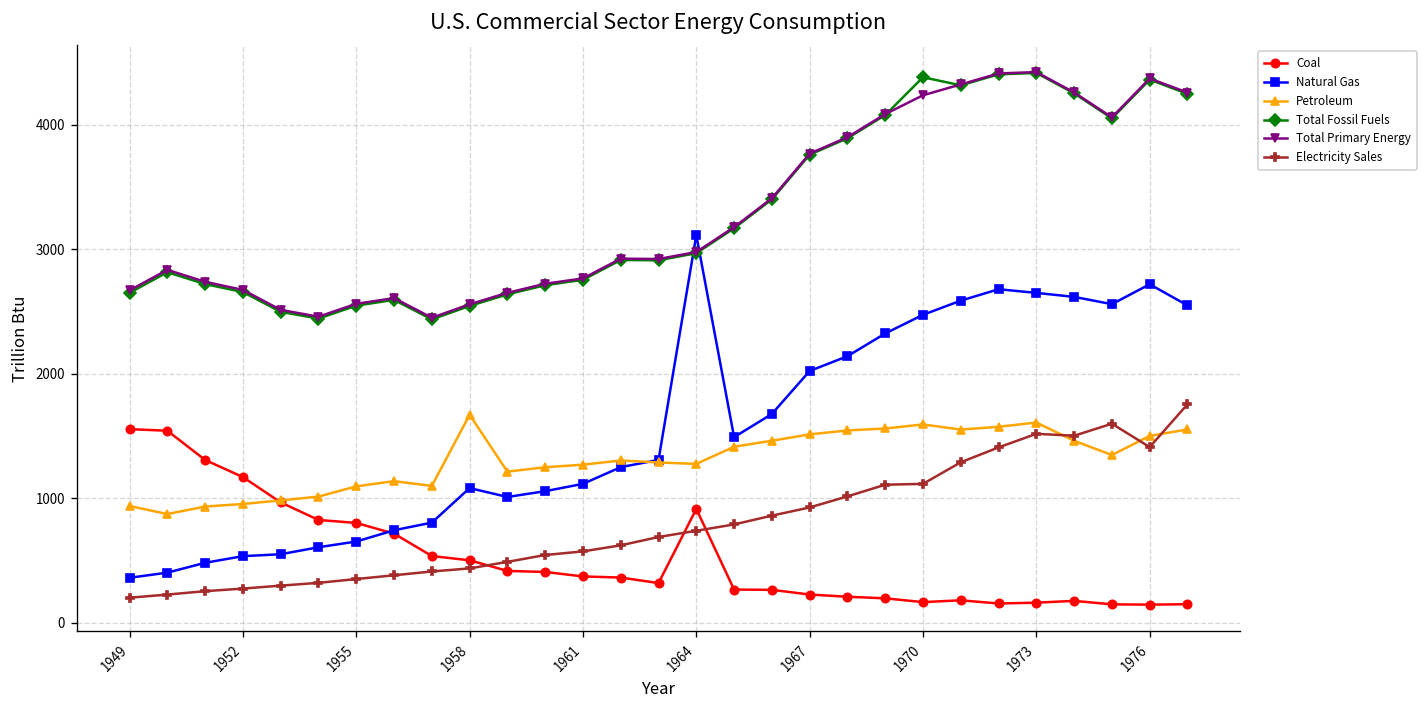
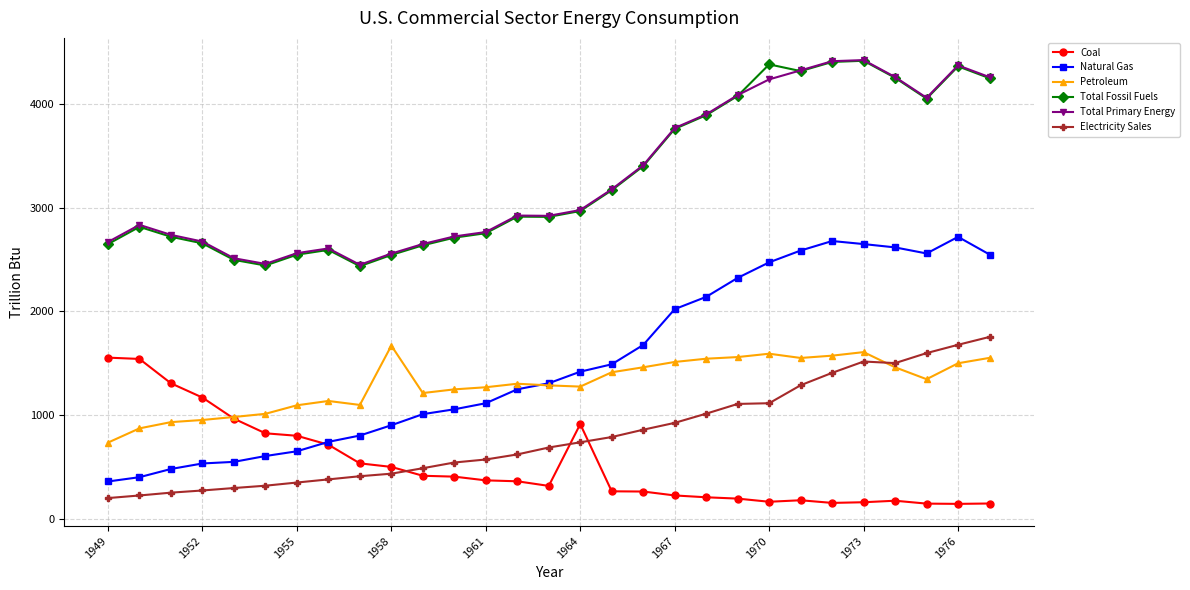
  {
    "Coal": {
      "1949": 1550,
      "1952": 1170,
      "1955": 800,
      "1958": 500,
      "1961": 370,
      "1964": 910,
      "1967": 230,
      "1970": 160,
      "1973": 160,
      "1976": 140
    },
    "Natural Gas": {
      "1949": 360,
      "1952": 530,
      "1955": 650,
-     "1958": 1080,
+     "1958": 900,
      "1961": 1110,
-     "1964": 3110,
+     "1964": 1420,
      "1967": 2020,
      "1970": 2470,
      "1973": 2650,
      "1976": 2720
    },
    "Petroleum": {
-     "1949": 940,
+     "1949": 730,
      "1952": 950,
      "1955": 1090,
      "1958": 1670,
      "1961": 1270,
      "1964": 1270,
      "1967": 1510,
      "1970": 1590,
      "1973": 1610,
      "1976": 1500
    },
    "Total Fossil Fuels": {
      "1970": 4380
    },
    "Total Primary Energy": {
      "1970": 4240
    },
    "Electricity Sales": {
      "1949": 200,
      "1952": 270,
      "1955": 350,
      "1958": 440,
      "1961": 570,
      "1964": 740,
      "1967": 930,
      "1970": 1110,
      "1973": 1520,
-     "1976": 1410
+     "1976": 1680
    }
  }
